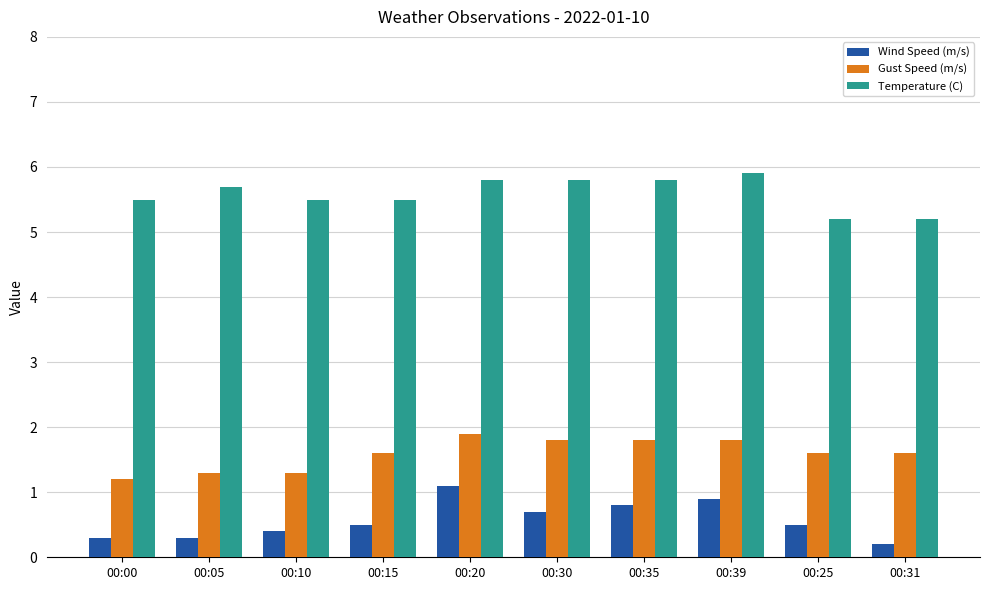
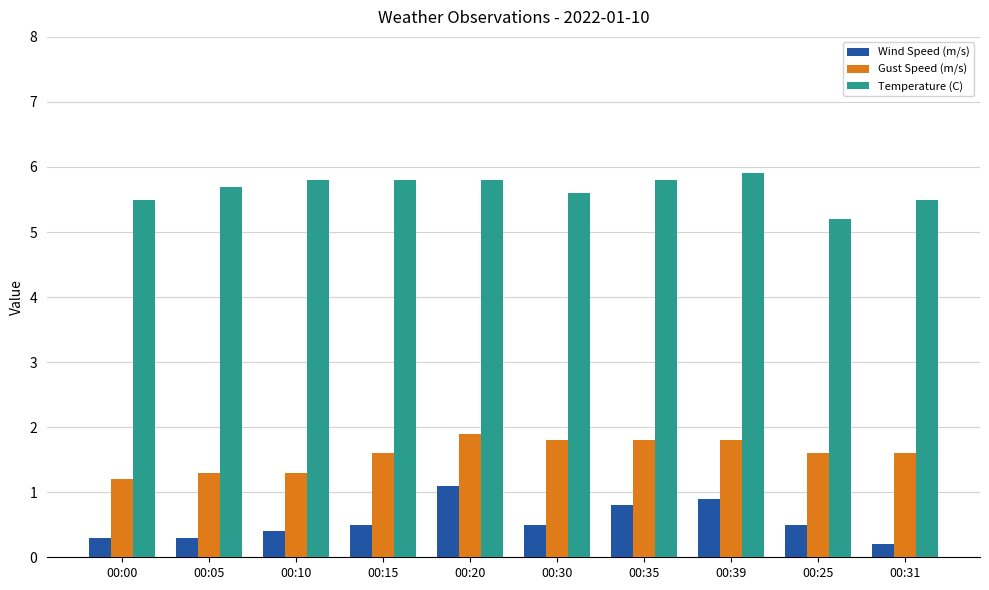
  {
    "Wind Speed (m/s)": {
      "00:00": 0.3,
      "00:05": 0.3,
      "00:10": 0.4,
      "00:15": 0.5,
      "00:20": 1.1,
-     "00:30": 0.7,
+     "00:30": 0.5,
      "00:35": 0.8,
      "00:39": 0.9,
      "00:25": 0.5,
      "00:31": 0.2
    },
    "Gust Speed (m/s)": {
      "00:00": 1.2,
      "00:05": 1.3,
      "00:10": 1.3,
      "00:15": 1.6,
      "00:20": 1.9,
      "00:30": 1.8,
      "00:35": 1.8,
      "00:39": 1.8,
      "00:25": 1.6,
      "00:31": 1.6
    },
    "Temperature (C)": {
      "00:00": 5.5,
      "00:05": 5.7,
-     "00:10": 5.5,
-     "00:15": 5.5,
+     "00:10": 5.8,
+     "00:15": 5.8,
      "00:20": 5.8,
-     "00:30": 5.8,
+     "00:30": 5.6,
      "00:35": 5.8,
      "00:39": 5.9,
      "00:25": 5.2,
-     "00:31": 5.2
+     "00:31": 5.5
    }
  }
